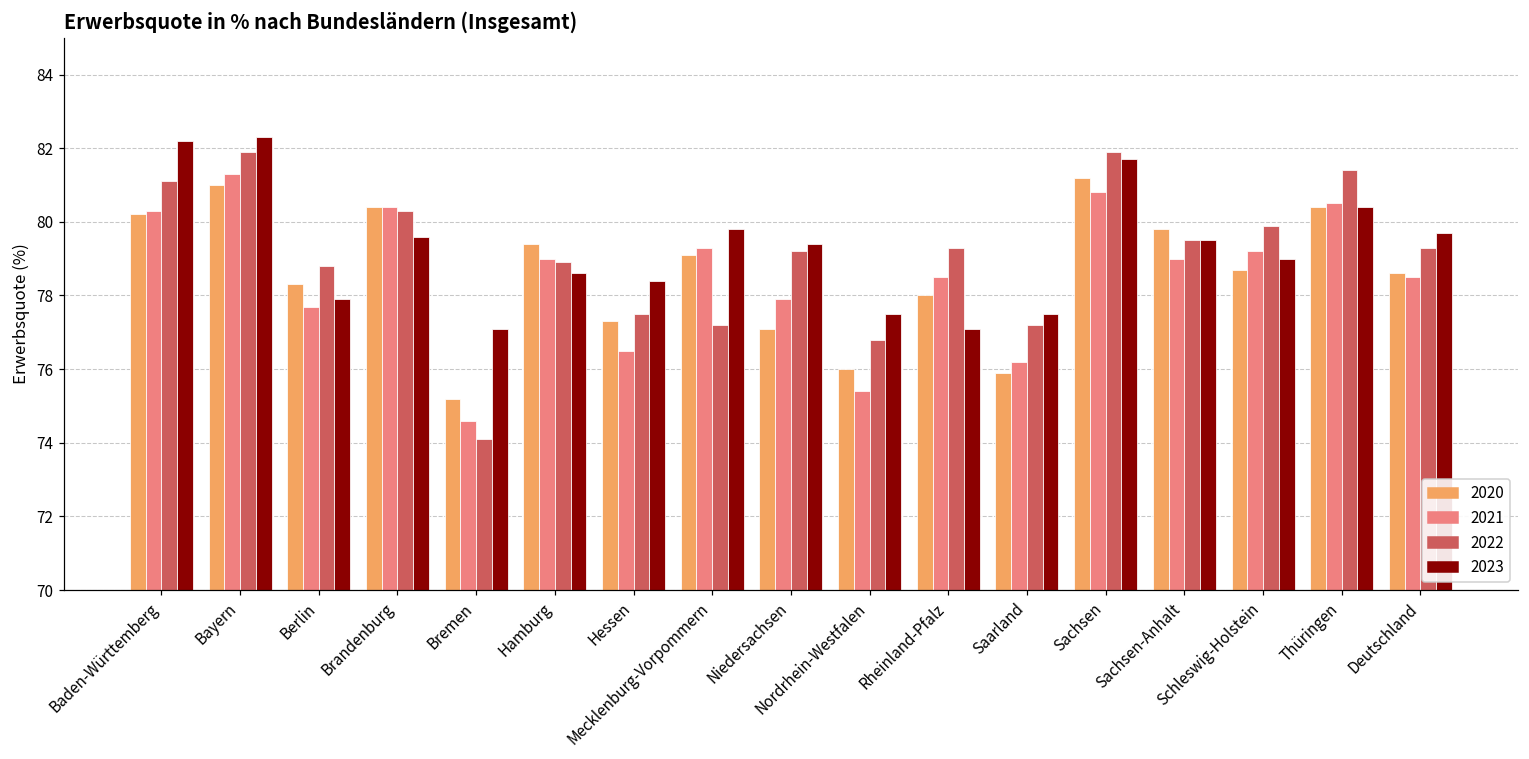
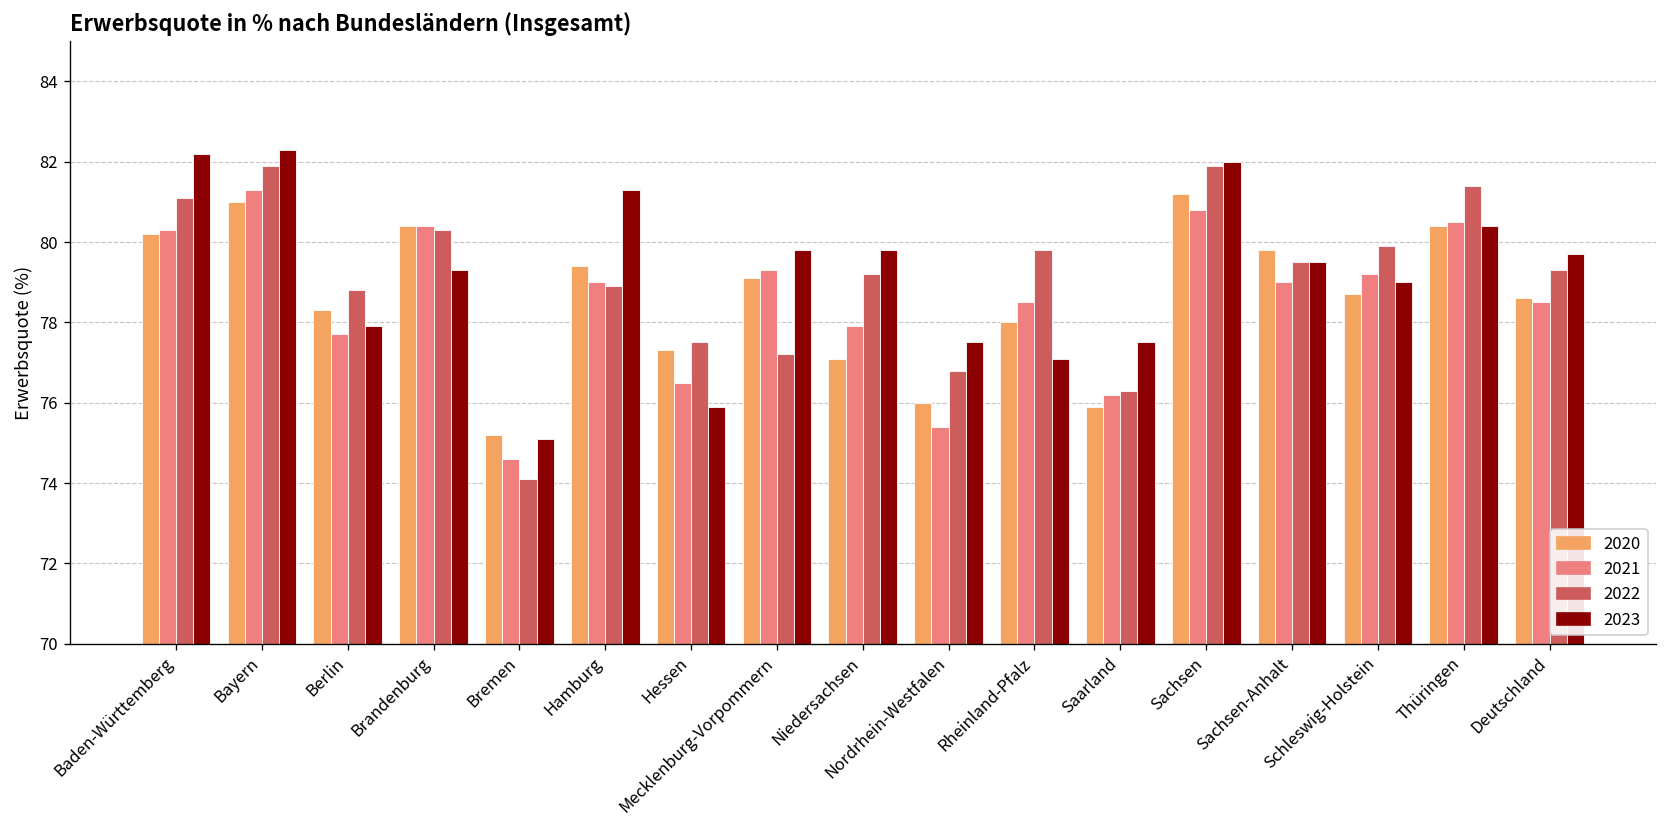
  {
    "2022": {
      "Baden-Württemberg": 81.1,
      "Bayern": 81.9,
      "Berlin": 78.8,
      "Brandenburg": 80.3,
      "Bremen": 74.1,
      "Hamburg": 78.9,
      "Hessen": 77.5,
      "Mecklenburg-Vorpommern": 77.2,
      "Niedersachsen": 79.2,
      "Nordrhein-Westfalen": 76.8,
-     "Rheinland-Pfalz": 79.3,
-     "Saarland": 77.2,
+     "Rheinland-Pfalz": 79.8,
+     "Saarland": 76.3,
      "Sachsen": 81.9,
      "Sachsen-Anhalt": 79.5,
      "Schleswig-Holstein": 79.9,
      "Thüringen": 81.4,
      "Deutschland": 79.3
    },
    "2023": {
      "Baden-Württemberg": 82.2,
      "Bayern": 82.3,
      "Berlin": 77.9,
-     "Brandenburg": 79.6,
-     "Bremen": 77.1,
-     "Hamburg": 78.6,
-     "Hessen": 78.4,
+     "Brandenburg": 79.3,
+     "Bremen": 75.1,
+     "Hamburg": 81.3,
+     "Hessen": 75.9,
      "Mecklenburg-Vorpommern": 79.8,
-     "Niedersachsen": 79.4,
+     "Niedersachsen": 79.8,
      "Nordrhein-Westfalen": 77.5,
      "Rheinland-Pfalz": 77.1,
      "Saarland": 77.5,
-     "Sachsen": 81.7,
+     "Sachsen": 82.0,
      "Sachsen-Anhalt": 79.5,
      "Schleswig-Holstein": 79.0,
      "Thüringen": 80.4,
      "Deutschland": 79.7
    }
  }
